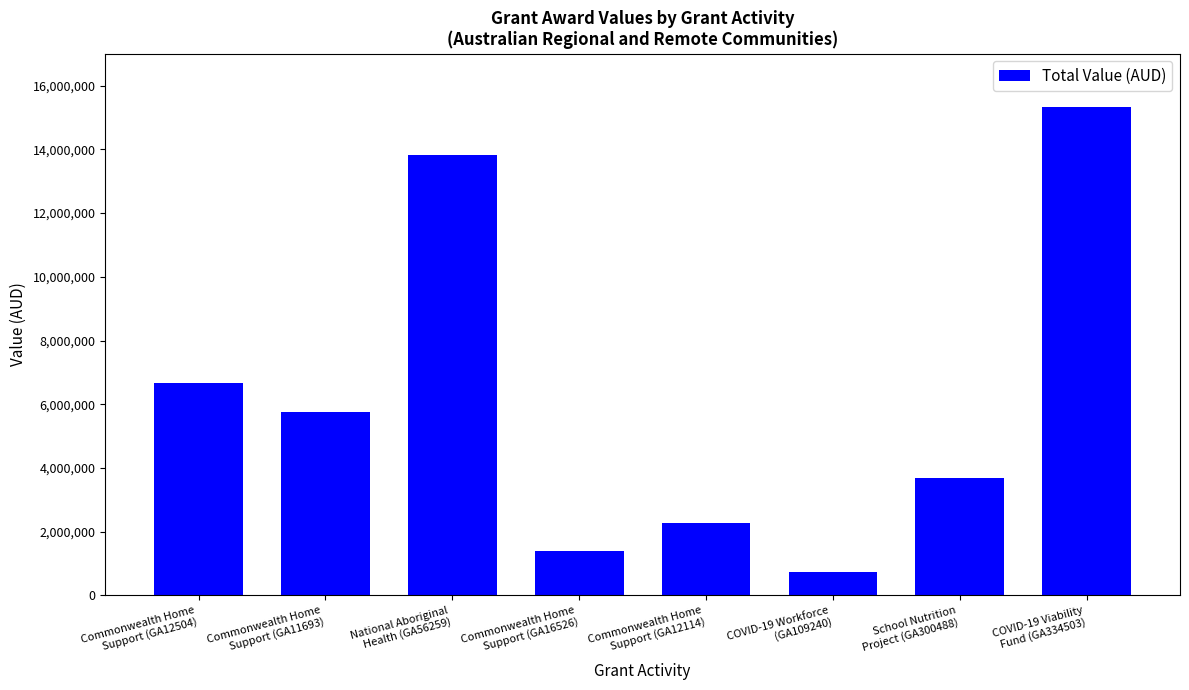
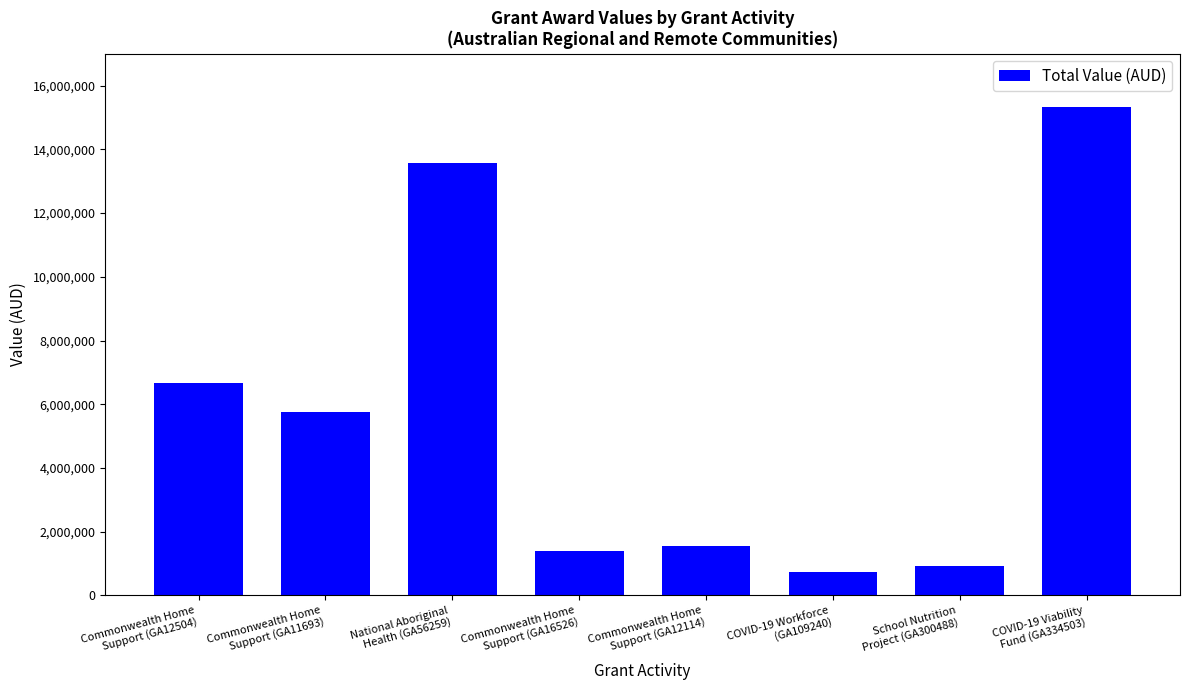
  {
    "Commonwealth Home Support (GA12504)": "6,700,000",
    "Commonwealth Home Support (GA11693)": "5,700,000",
-   "National Aboriginal Health (GA56259)": "13,800,000",
+   "National Aboriginal Health (GA56259)": "13,600,000",
    "Commonwealth Home Support (GA16526)": "1,400,000",
-   "Commonwealth Home Support (GA12114)": "2,300,000",
+   "Commonwealth Home Support (GA12114)": "1,600,000",
    "COVID-19 Workforce (GA109240)": "700,000",
-   "School Nutrition Project (GA300488)": "3,700,000",
+   "School Nutrition Project (GA300488)": "900,000",
    "COVID-19 Viability Fund (GA334503)": "15,300,000"
  }
